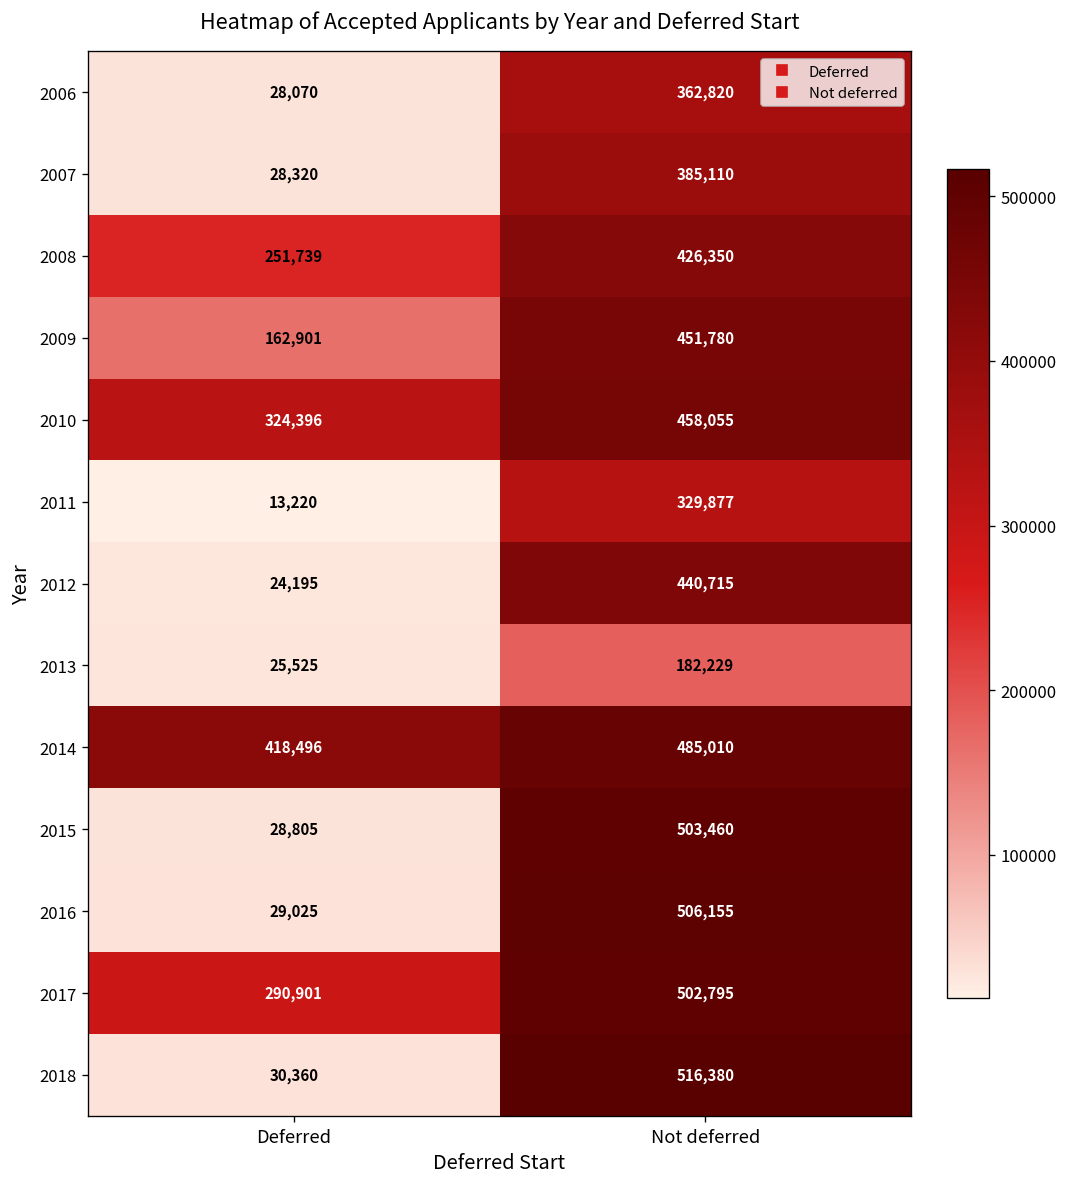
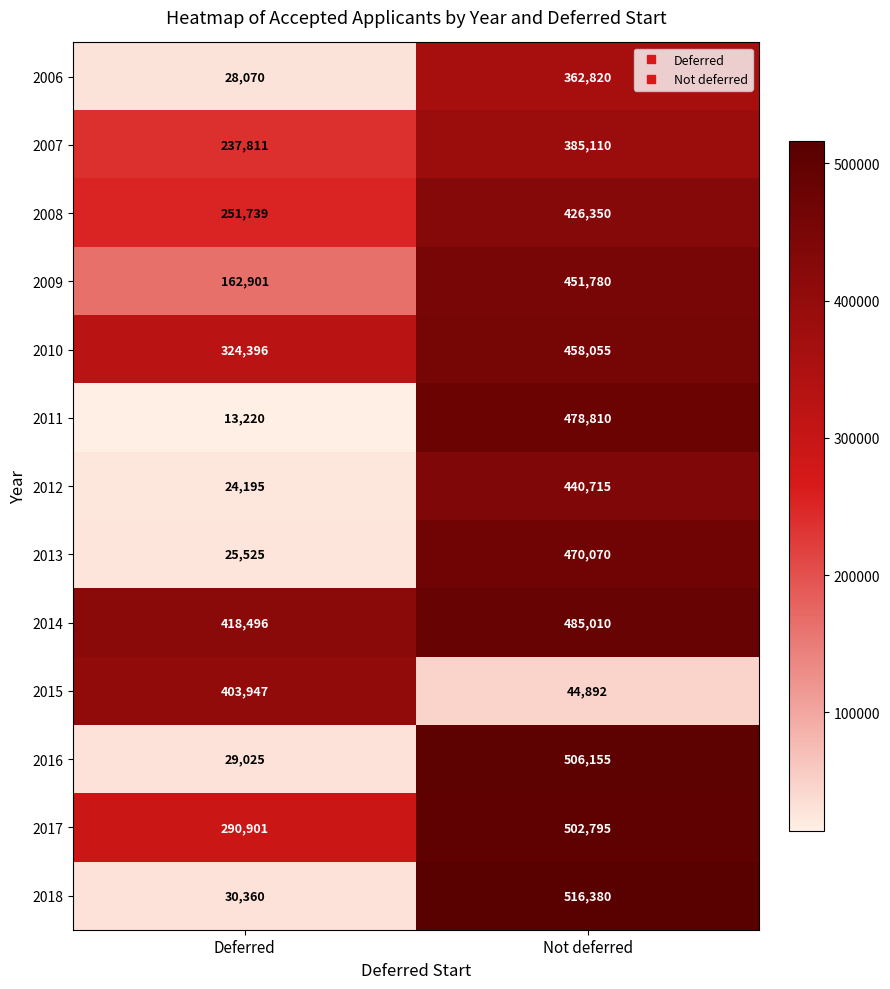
  {
    "2006": {
      "Deferred": "28,070",
      "Not deferred": "362,820"
    },
    "2007": {
-     "Deferred": "28,320",
+     "Deferred": "237,811",
      "Not deferred": "385,110"
    },
    "2008": {
      "Deferred": "251,739",
      "Not deferred": "426,350"
    },
    "2009": {
      "Deferred": "162,901",
      "Not deferred": "451,780"
    },
    "2010": {
      "Deferred": "324,396",
      "Not deferred": "458,055"
    },
    "2011": {
      "Deferred": "13,220",
-     "Not deferred": "329,877"
+     "Not deferred": "478,810"
    },
    "2012": {
      "Deferred": "24,195",
      "Not deferred": "440,715"
    },
    "2013": {
      "Deferred": "25,525",
-     "Not deferred": "182,229"
+     "Not deferred": "470,070"
    },
    "2014": {
      "Deferred": "418,496",
      "Not deferred": "485,010"
    },
    "2015": {
-     "Deferred": "28,805",
-     "Not deferred": "503,460"
+     "Deferred": "403,947",
+     "Not deferred": "44,892"
    },
    "2016": {
      "Deferred": "29,025",
      "Not deferred": "506,155"
    },
    "2017": {
      "Deferred": "290,901",
      "Not deferred": "502,795"
    },
    "2018": {
      "Deferred": "30,360",
      "Not deferred": "516,380"
    }
  }
